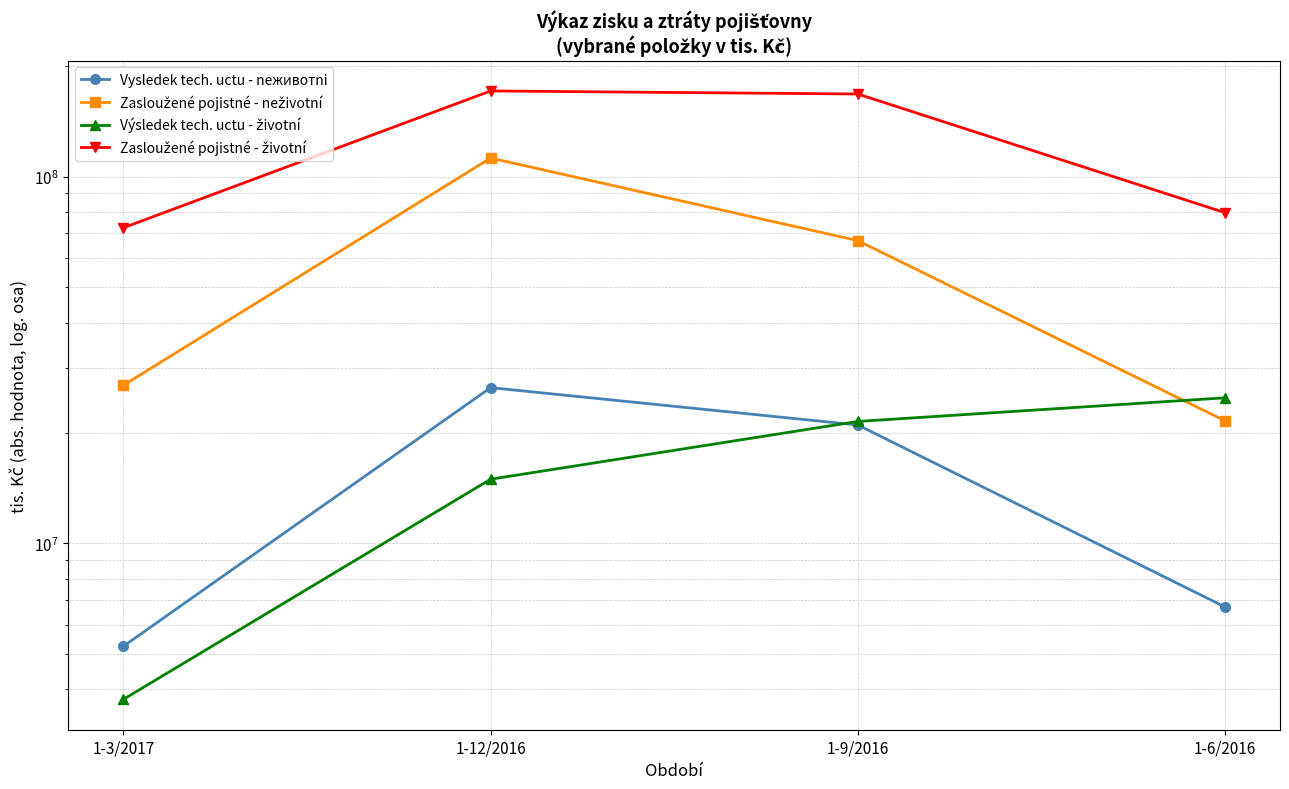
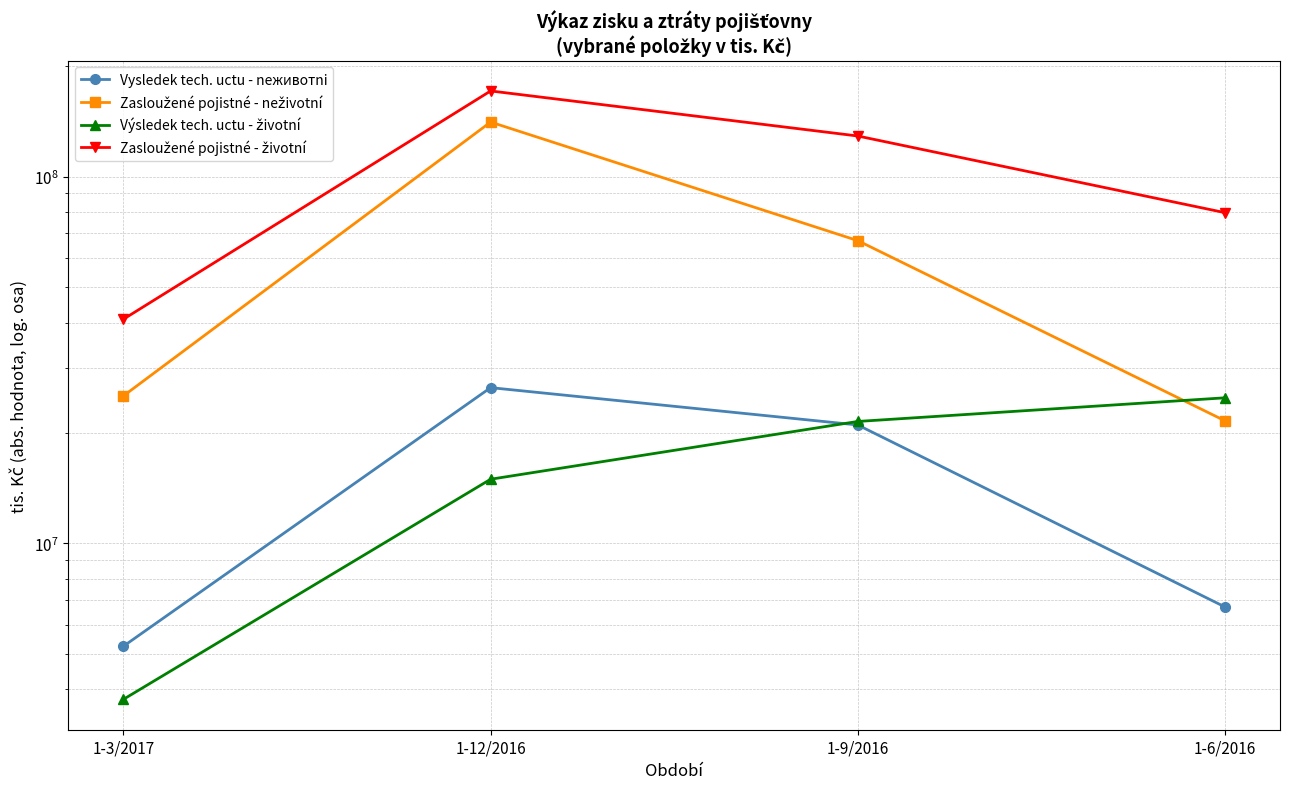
  {
    "Vysledek tech. uctu - neживотni": {
      "1-3/2017": 5200000,
      "1-12/2016": 27000000,
      "1-9/2016": 21000000,
      "1-6/2016": 6700000
    },
    "Zasloužené pojistné - neživotní": {
-     "1-3/2017": 27000000,
-     "1-12/2016": 112000000,
+     "1-3/2017": 25000000,
+     "1-12/2016": 141000000,
      "1-9/2016": 67000000,
      "1-6/2016": 22000000
    },
    "Výsledek tech. uctu - životní": {
      "1-3/2017": 3800000,
      "1-12/2016": 15000000,
      "1-9/2016": 22000000,
      "1-6/2016": 25000000
    },
    "Zasloužené pojistné - životní": {
-     "1-3/2017": 73000000,
+     "1-3/2017": 41000000,
      "1-12/2016": 170000000,
-     "1-9/2016": 170000000,
+     "1-9/2016": 129000000,
      "1-6/2016": 80000000
    }
  }
